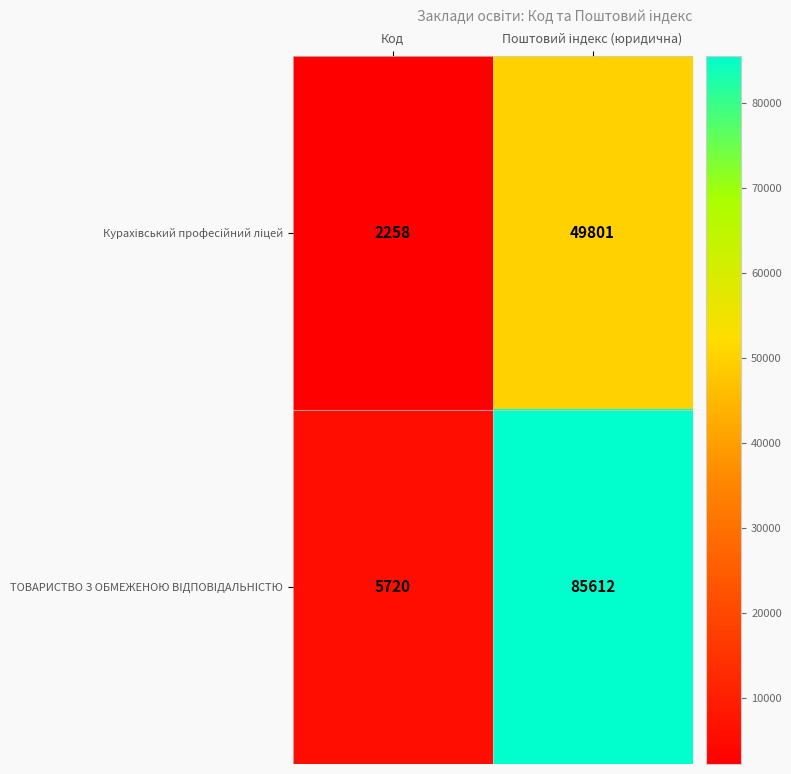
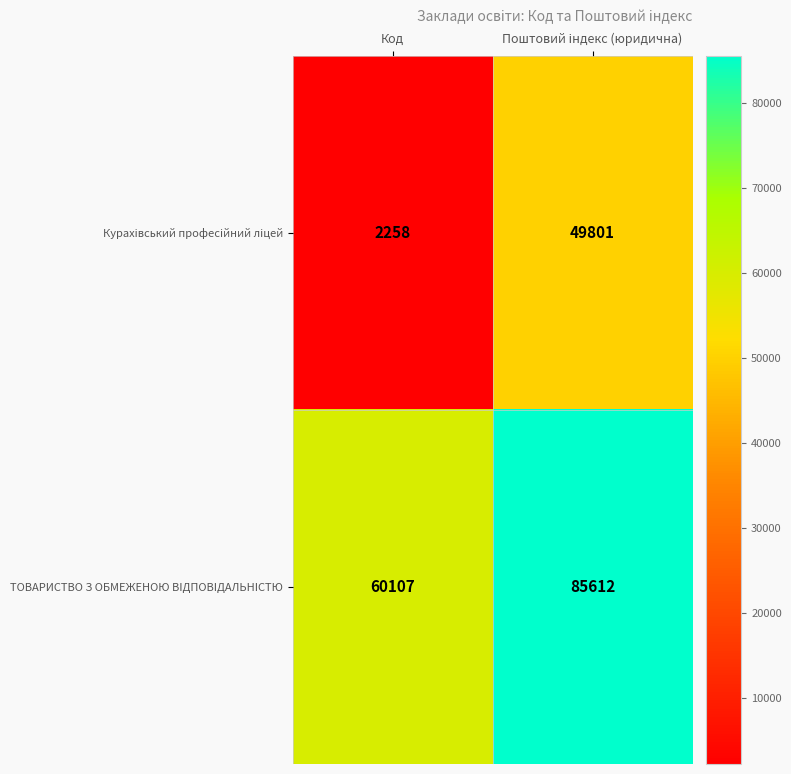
  {
    "Курахівський професійний ліцей": {
      "Код": 2258,
      "Поштовий індекс (юридична)": 49801
    },
    "ТОВАРИСТВО З ОБМЕЖЕНОЮ ВІДПОВІДАЛЬНІСТЮ": {
-     "Код": 5720,
+     "Код": 60107,
      "Поштовий індекс (юридична)": 85612
    }
  }
